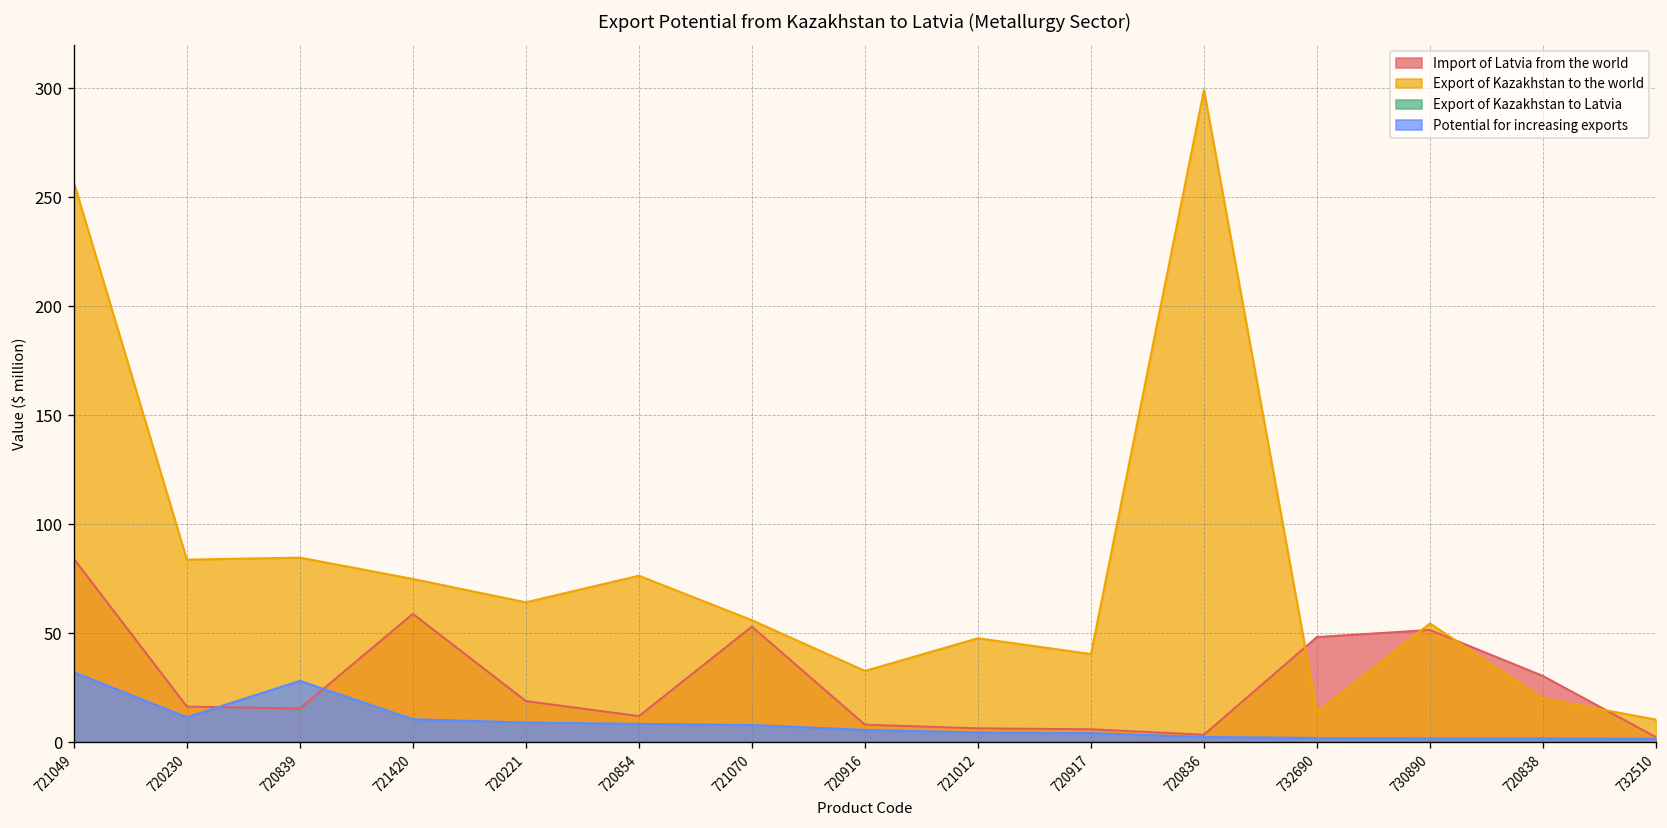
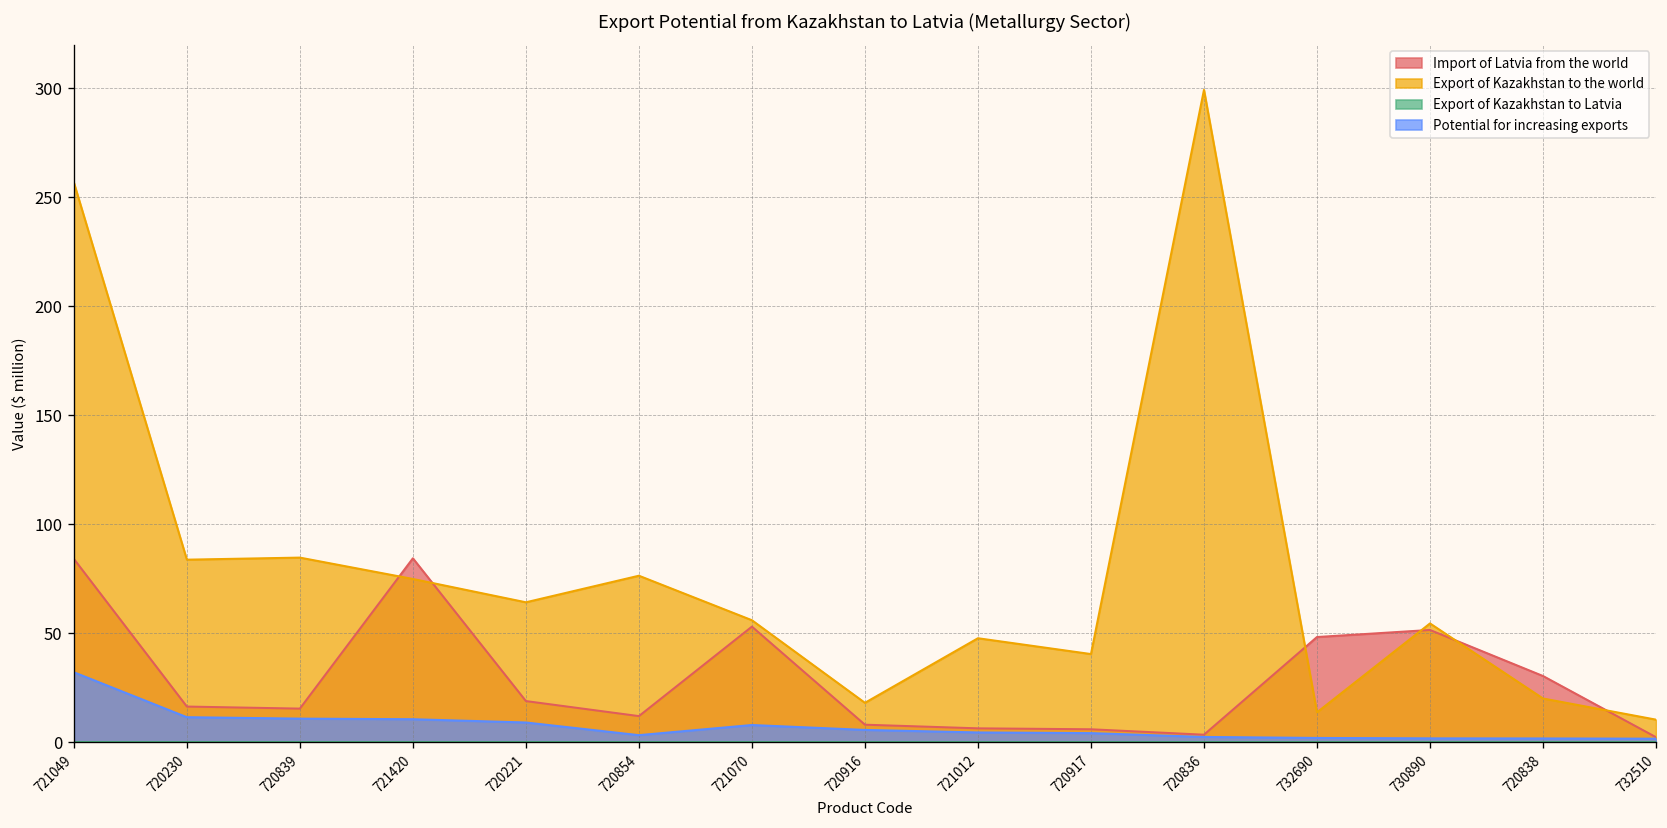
  {
    "Import of Latvia from the world": {
      "721049": 84,
      "720230": 16,
      "720839": 15,
-     "721420": 59,
+     "721420": 84,
      "720221": 19,
      "720854": 12,
      "721070": 53,
      "720916": 8,
      "721012": 6,
      "720917": 6,
      "732690": 48,
      "730890": 51,
      "720838": 30
    },
    "Export of Kazakhstan to the world": {
      "721049": 257,
      "720230": 84,
      "720839": 85,
      "721420": 75,
      "720221": 64,
      "720854": 76,
      "721070": 56,
-     "720916": 33,
+     "720916": 18,
      "721012": 48,
      "720917": 40,
      "720836": 299,
      "732690": 14,
      "730890": 54,
      "720838": 20,
      "732510": 10
    },
    "Export of Kazakhstan to Latvia": {
      "721049": 0,
      "720230": 0,
      "720839": 0,
      "721420": 0,
      "720221": 0,
      "720854": 0,
      "721070": 0,
      "720916": 0,
      "721012": 0,
      "720917": 0,
      "720836": 0,
      "732690": 0,
      "730890": 0,
      "720838": 0,
      "732510": 0
    },
    "Potential for increasing exports": {
      "721049": 32,
      "720230": 11,
-     "720839": 28,
+     "720839": 11,
      "721420": 11,
      "720221": 9,
-     "720854": 8,
+     "720854": 3,
      "721070": 8,
      "720916": 6,
      "721012": 4,
      "720917": 4,
      "732690": 2,
      "730890": 2,
      "720838": 2
    }
  }
